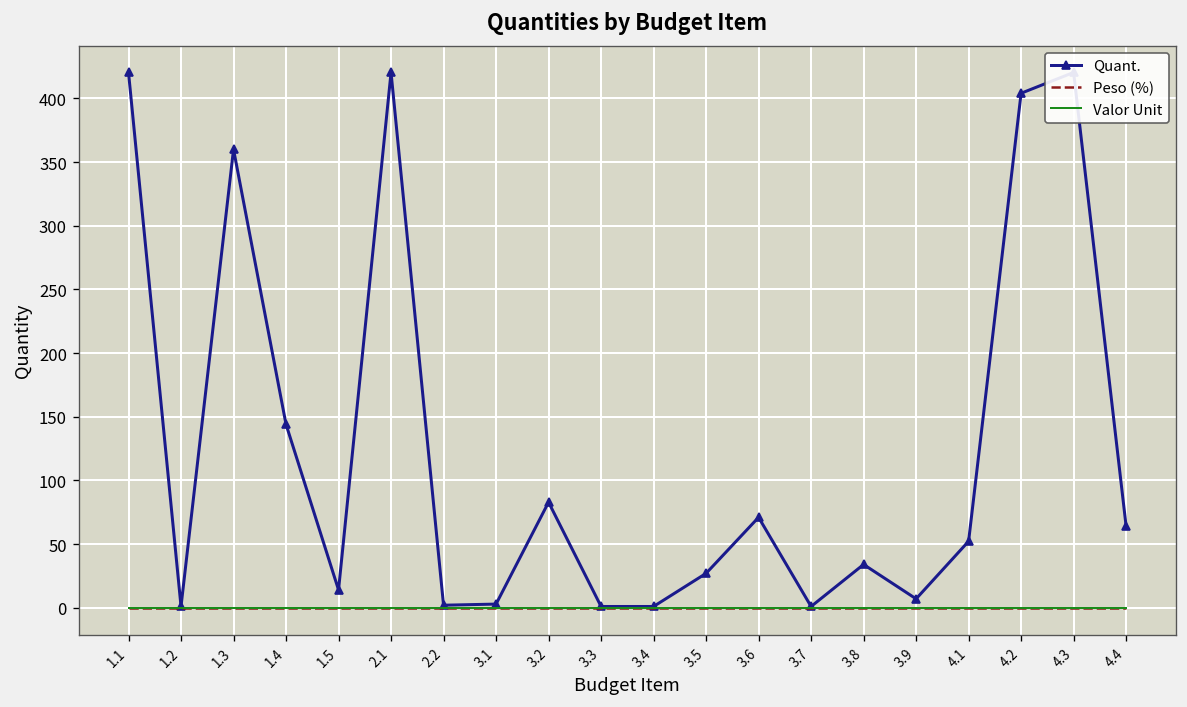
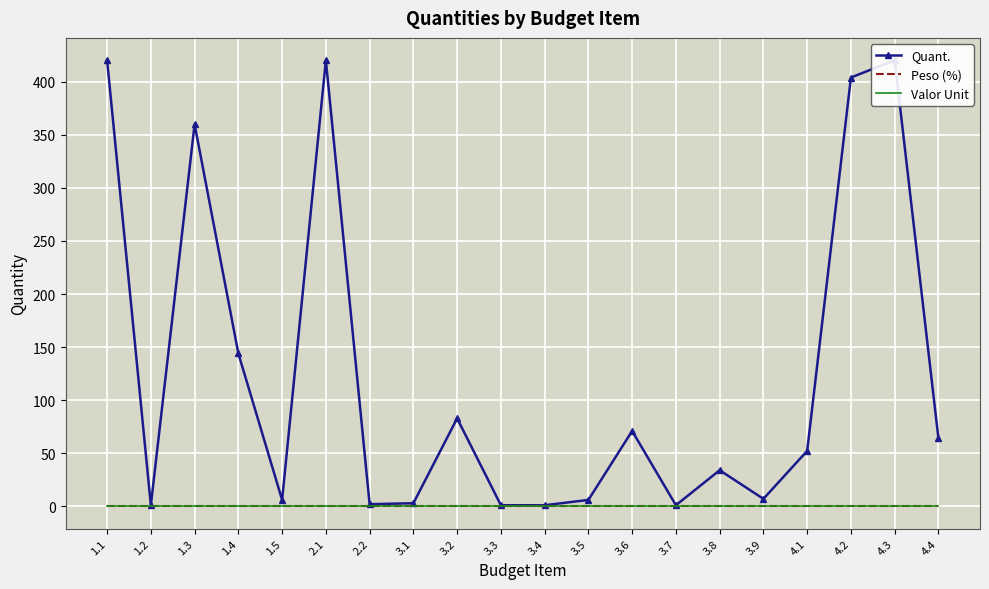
  {
    "Quant.": {
      "1.1": 420,
      "1.3": 360,
      "1.4": 144,
-     "1.5": 14,
+     "1.5": 6,
      "2.1": 420,
      "3.1": 3,
      "3.2": 83,
-     "3.5": 27,
+     "3.5": 6,
      "3.6": 71,
      "3.8": 34,
      "3.9": 7,
      "4.1": 52,
      "4.2": 404,
      "4.4": 64
    },
    "Valor Unit": {
      "1.1": 0,
      "1.3": 0,
      "1.4": 0,
      "1.5": 0,
      "2.1": 0,
      "3.1": 0,
      "3.2": 0,
      "3.5": 0,
      "3.6": 0,
      "3.8": 0,
      "3.9": 0,
      "4.1": 0,
      "4.2": 0,
      "4.3": 0,
      "4.4": 0
    }
  }
